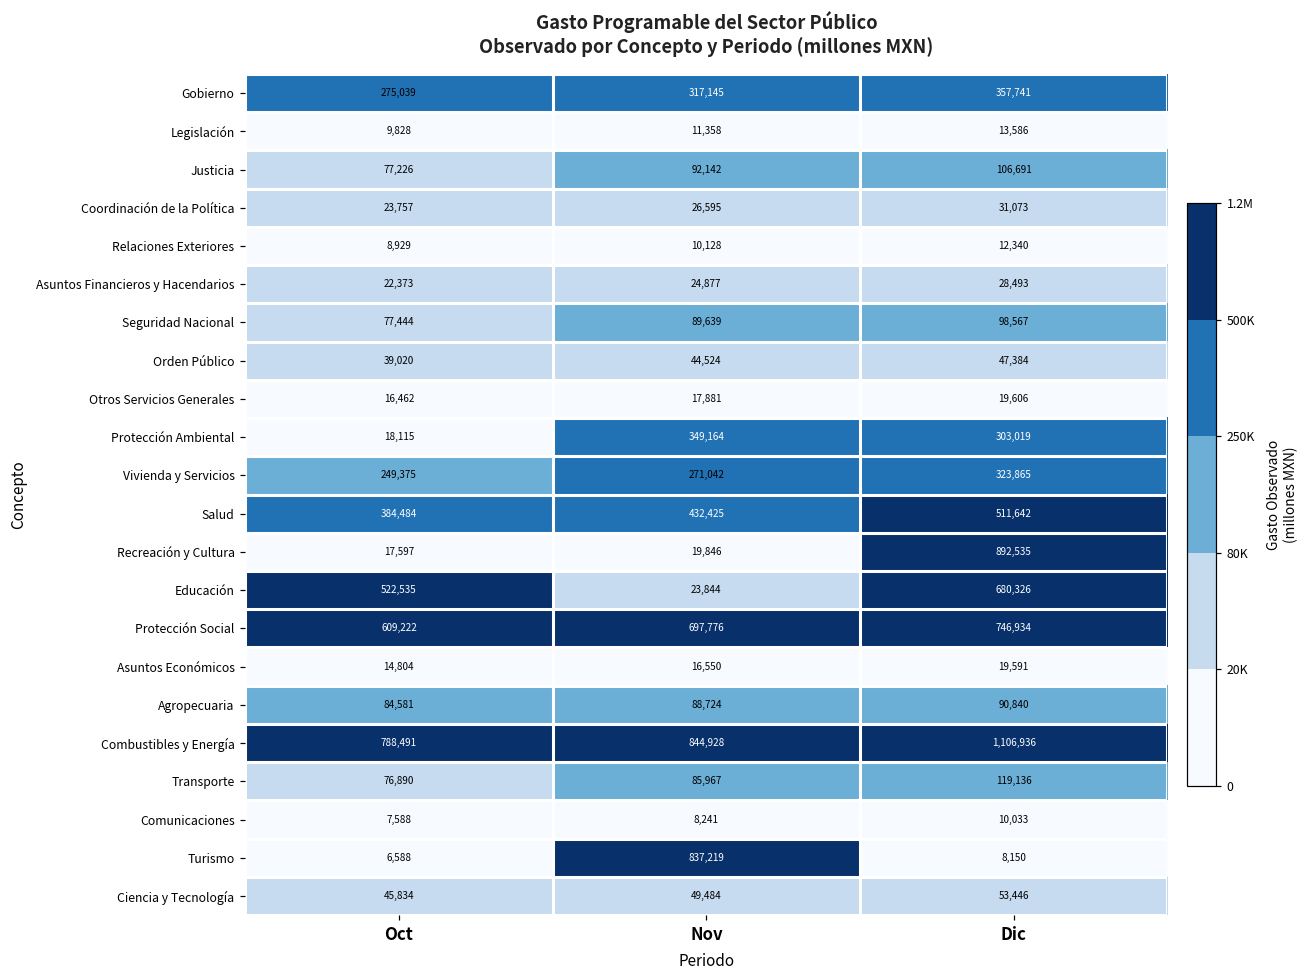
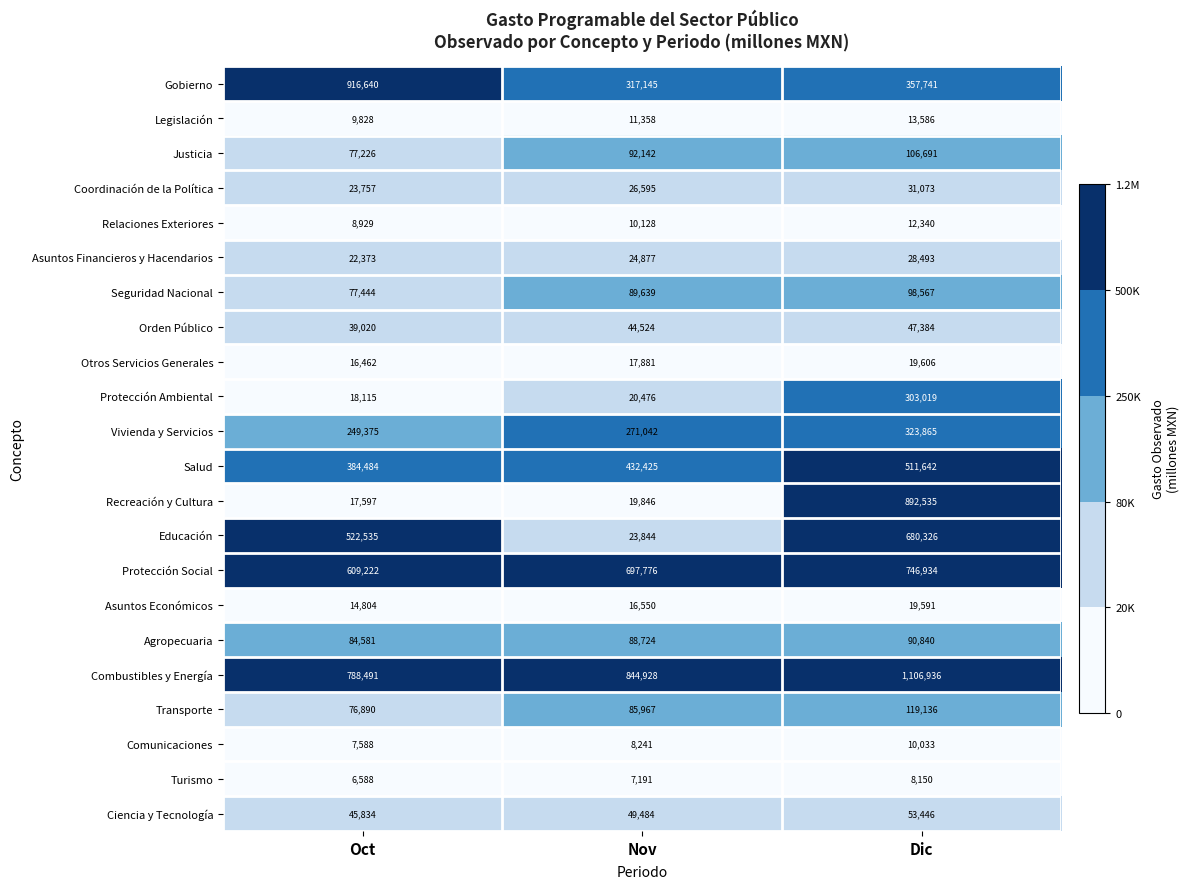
  {
    "Gobierno": {
-     "Oct": "275,039",
+     "Oct": "916,640",
      "Nov": "317,145",
      "Dic": "357,741"
    },
    "Legislación": {
      "Oct": "9,828",
      "Nov": "11,358",
      "Dic": "13,586"
    },
    "Justicia": {
      "Oct": "77,226",
      "Nov": "92,142",
      "Dic": "106,691"
    },
    "Coordinación de la Política": {
      "Oct": "23,757",
      "Nov": "26,595",
      "Dic": "31,073"
    },
    "Relaciones Exteriores": {
      "Oct": "8,929",
      "Nov": "10,128",
      "Dic": "12,340"
    },
    "Asuntos Financieros y Hacendarios": {
      "Oct": "22,373",
      "Nov": "24,877",
      "Dic": "28,493"
    },
    "Seguridad Nacional": {
      "Oct": "77,444",
      "Nov": "89,639",
      "Dic": "98,567"
    },
    "Orden Público": {
      "Oct": "39,020",
      "Nov": "44,524",
      "Dic": "47,384"
    },
    "Otros Servicios Generales": {
      "Oct": "16,462",
      "Nov": "17,881",
      "Dic": "19,606"
    },
    "Protección Ambiental": {
      "Oct": "18,115",
-     "Nov": "349,164",
+     "Nov": "20,476",
      "Dic": "303,019"
    },
    "Vivienda y Servicios": {
      "Oct": "249,375",
      "Nov": "271,042",
      "Dic": "323,865"
    },
    "Salud": {
      "Oct": "384,484",
      "Nov": "432,425",
      "Dic": "511,642"
    },
    "Recreación y Cultura": {
      "Oct": "17,597",
      "Nov": "19,846",
      "Dic": "892,535"
    },
    "Educación": {
      "Oct": "522,535",
      "Nov": "23,844",
      "Dic": "680,326"
    },
    "Protección Social": {
      "Oct": "609,222",
      "Nov": "697,776",
      "Dic": "746,934"
    },
    "Asuntos Económicos": {
      "Oct": "14,804",
      "Nov": "16,550",
      "Dic": "19,591"
    },
    "Agropecuaria": {
      "Oct": "84,581",
      "Nov": "88,724",
      "Dic": "90,840"
    },
    "Combustibles y Energía": {
      "Oct": "788,491",
      "Nov": "844,928",
      "Dic": "1,106,936"
    },
    "Transporte": {
      "Oct": "76,890",
      "Nov": "85,967",
      "Dic": "119,136"
    },
    "Comunicaciones": {
      "Oct": "7,588",
      "Nov": "8,241",
      "Dic": "10,033"
    },
    "Turismo": {
      "Oct": "6,588",
-     "Nov": "837,219",
+     "Nov": "7,191",
      "Dic": "8,150"
    },
    "Ciencia y Tecnología": {
      "Oct": "45,834",
      "Nov": "49,484",
      "Dic": "53,446"
    }
  }
